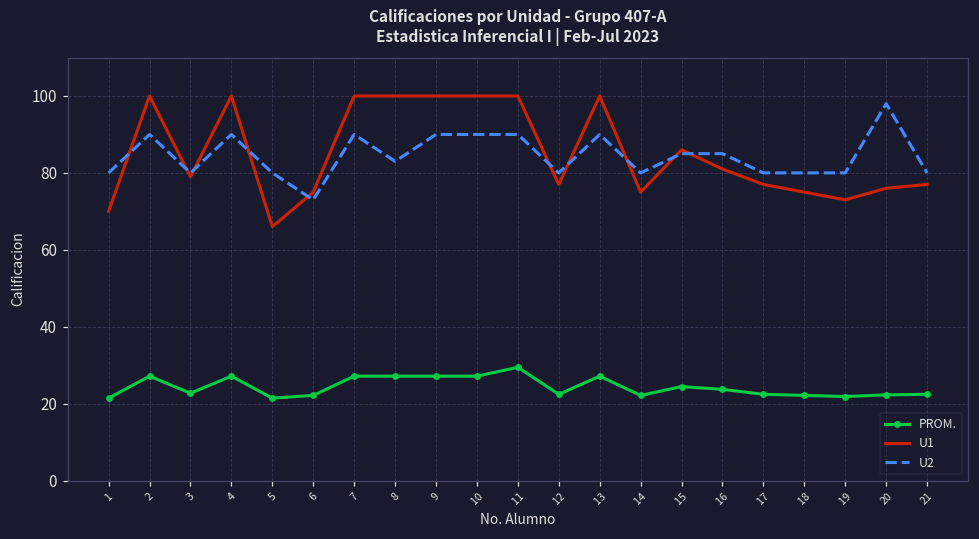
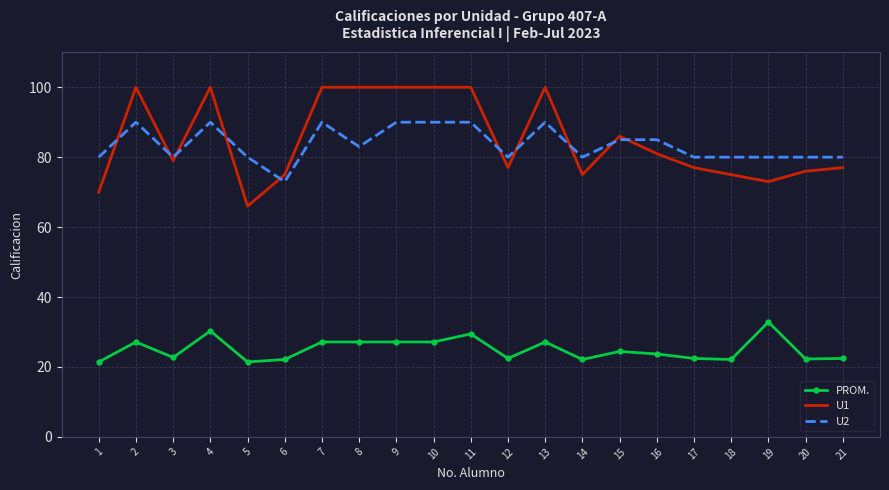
  {
    "PROM.": {
      "1": 21,
      "2": 27,
      "3": 23,
-     "4": 27,
+     "4": 30,
      "5": 21,
      "6": 22,
      "7": 27,
      "8": 27,
      "9": 27,
      "10": 27,
      "11": 29,
      "12": 22,
      "13": 27,
      "14": 22,
      "15": 24,
      "16": 24,
      "17": 22,
      "18": 22,
-     "19": 22,
+     "19": 33,
      "20": 22,
      "21": 22
    },
    "U1": {
      "1": 70,
      "2": 100,
      "3": 79,
      "4": 100,
      "5": 66,
      "6": 75,
      "7": 100,
      "8": 100,
      "9": 100,
      "10": 100,
      "11": 100,
      "12": 77,
      "13": 100,
      "14": 75,
      "15": 86,
      "16": 81,
      "17": 77,
      "18": 75,
      "19": 73,
      "20": 76,
      "21": 77
    },
    "U2": {
      "1": 80,
      "2": 90,
      "3": 80,
      "4": 90,
      "5": 80,
      "6": 73,
      "7": 90,
      "8": 83,
      "9": 90,
      "10": 90,
      "11": 90,
      "12": 80,
      "13": 90,
      "14": 80,
      "15": 85,
      "16": 85,
      "17": 80,
      "18": 80,
      "19": 80,
-     "20": 98,
+     "20": 80,
      "21": 80
    }
  }
